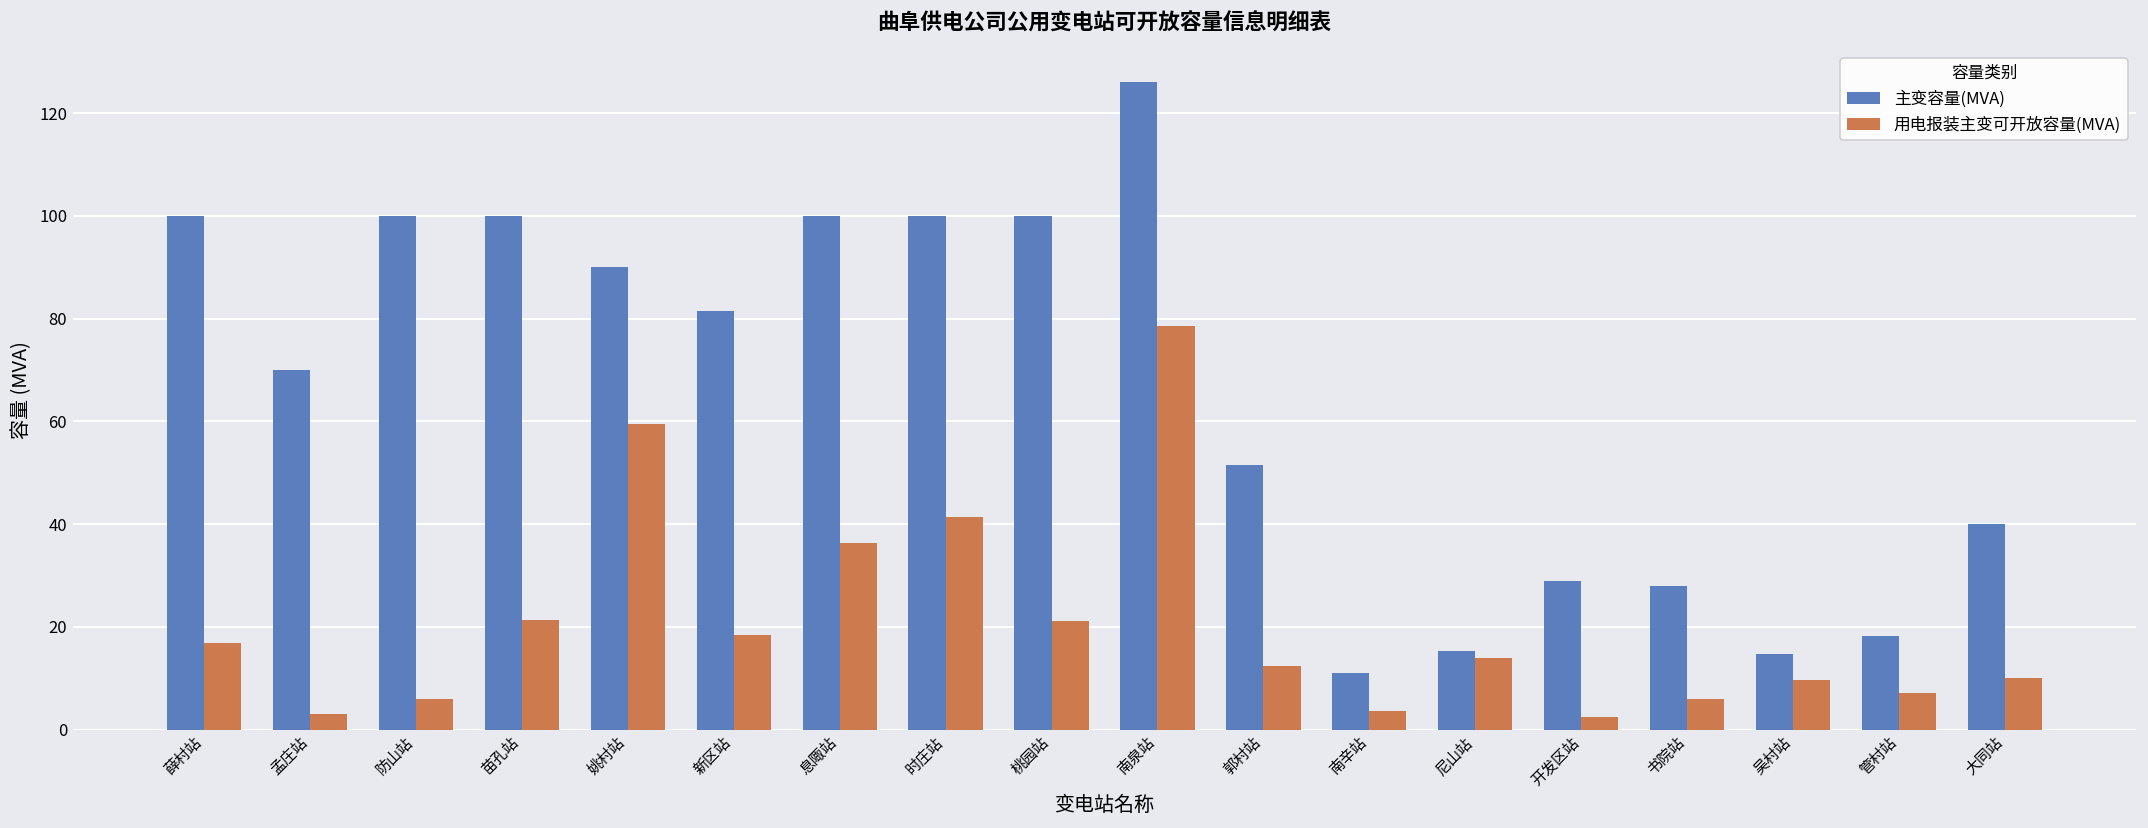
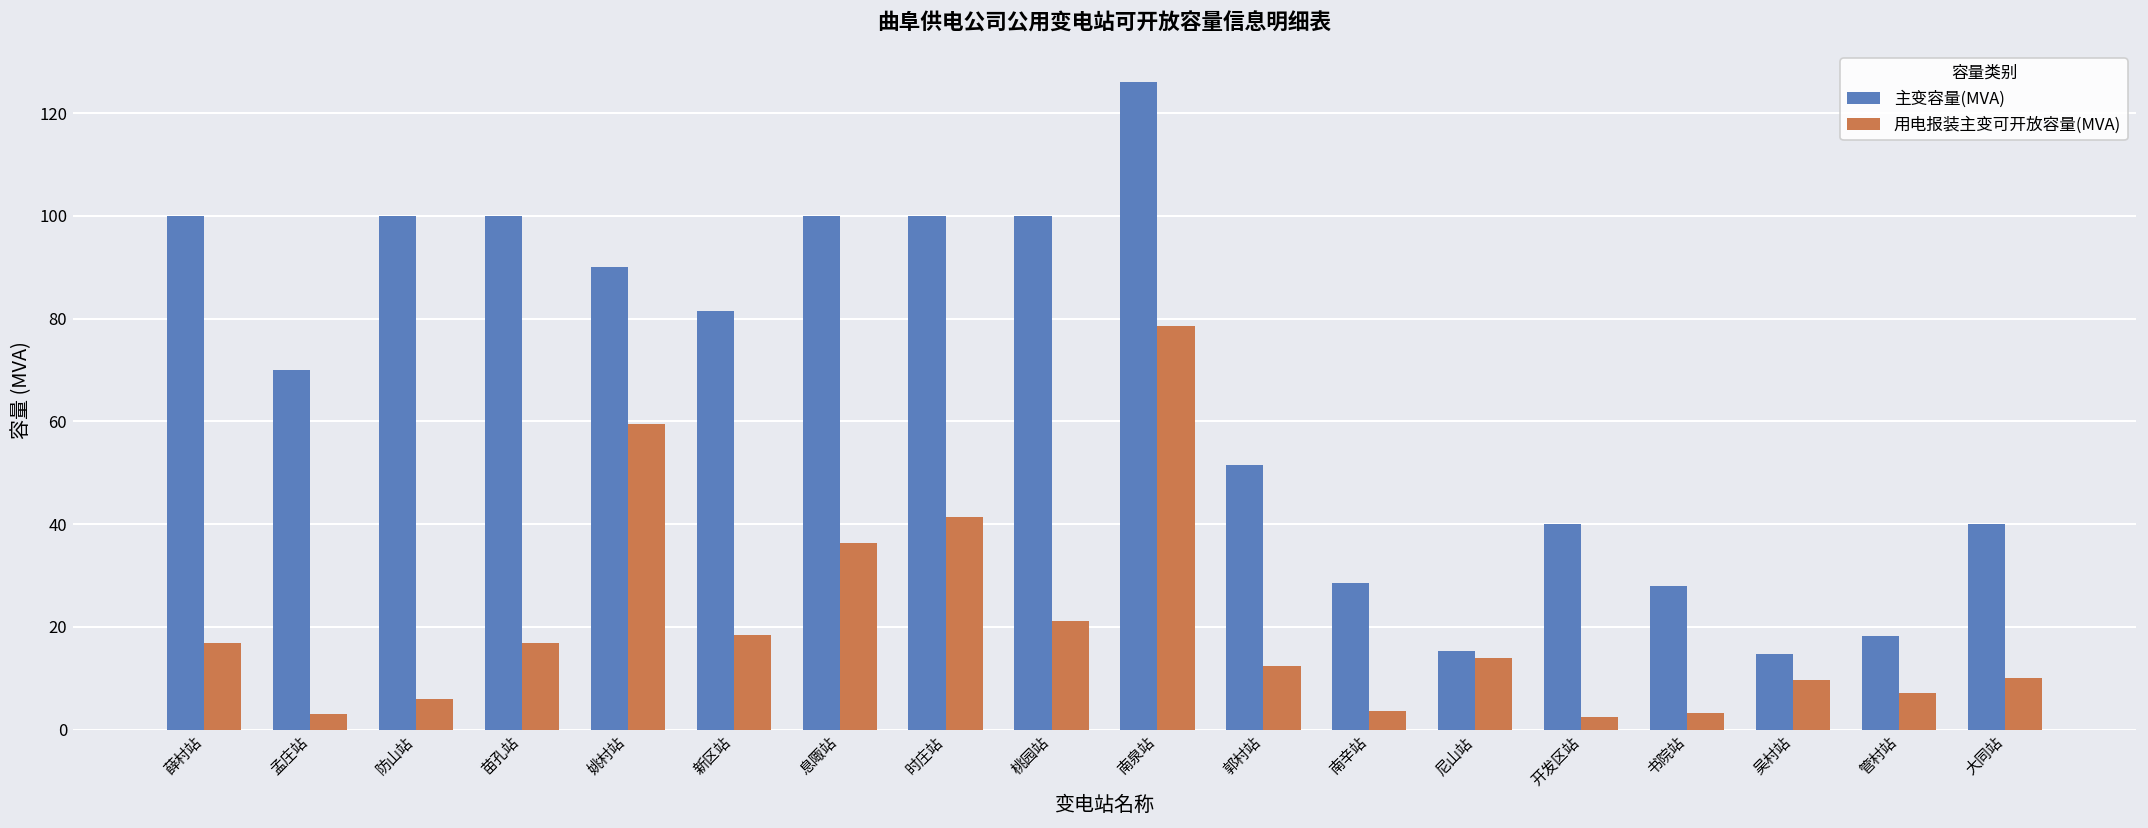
  {
    "主变容量(MVA)": {
      "薛村站": 100,
      "孟庄站": 70,
      "防山站": 100,
      "苗孔站": 100,
      "姚村站": 90,
      "新区站": 82,
      "息陬站": 100,
      "时庄站": 100,
      "桃园站": 100,
      "南泉站": 126,
      "郭村站": 52,
-     "南辛站": 11,
+     "南辛站": 29,
      "尼山站": 15,
-     "开发区站": 29,
+     "开发区站": 40,
      "书院站": 28,
      "吴村站": 15,
      "管村站": 18,
      "大同站": 40
    },
    "用电报装主变可开放容量(MVA)": {
      "薛村站": 17,
      "孟庄站": 3,
      "防山站": 6,
-     "苗孔站": 21,
+     "苗孔站": 17,
      "姚村站": 60,
      "新区站": 18,
      "息陬站": 36,
      "时庄站": 41,
      "桃园站": 21,
      "南泉站": 79,
      "郭村站": 12,
      "南辛站": 4,
      "尼山站": 14,
      "开发区站": 2,
-     "书院站": 6,
+     "书院站": 3,
      "吴村站": 10,
      "管村站": 7,
      "大同站": 10
    }
  }
